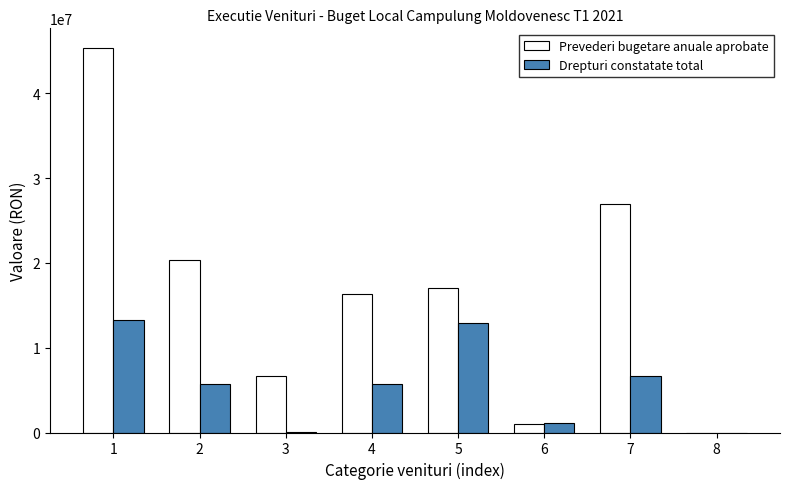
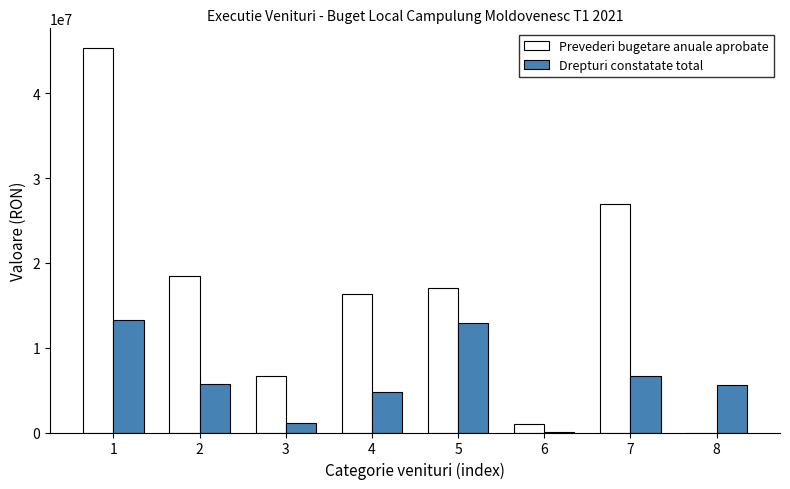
  {
    "Prevederi bugetare anuale aprobate": {
      "1": 45000000,
-     "2": 20000000,
+     "2": 18000000,
      "3": 7000000,
      "4": 16000000,
      "5": 17000000,
      "6": 1000000,
      "7": 27000000
    },
    "Drepturi constatate total": {
      "1": 13000000,
      "2": 6000000,
-     "3": 0,
-     "4": 6000000,
+     "3": 1000000,
+     "4": 5000000,
      "5": 13000000,
-     "6": 1000000,
+     "6": 0,
      "7": 7000000,
-     "8": 0
+     "8": 6000000
    }
  }
